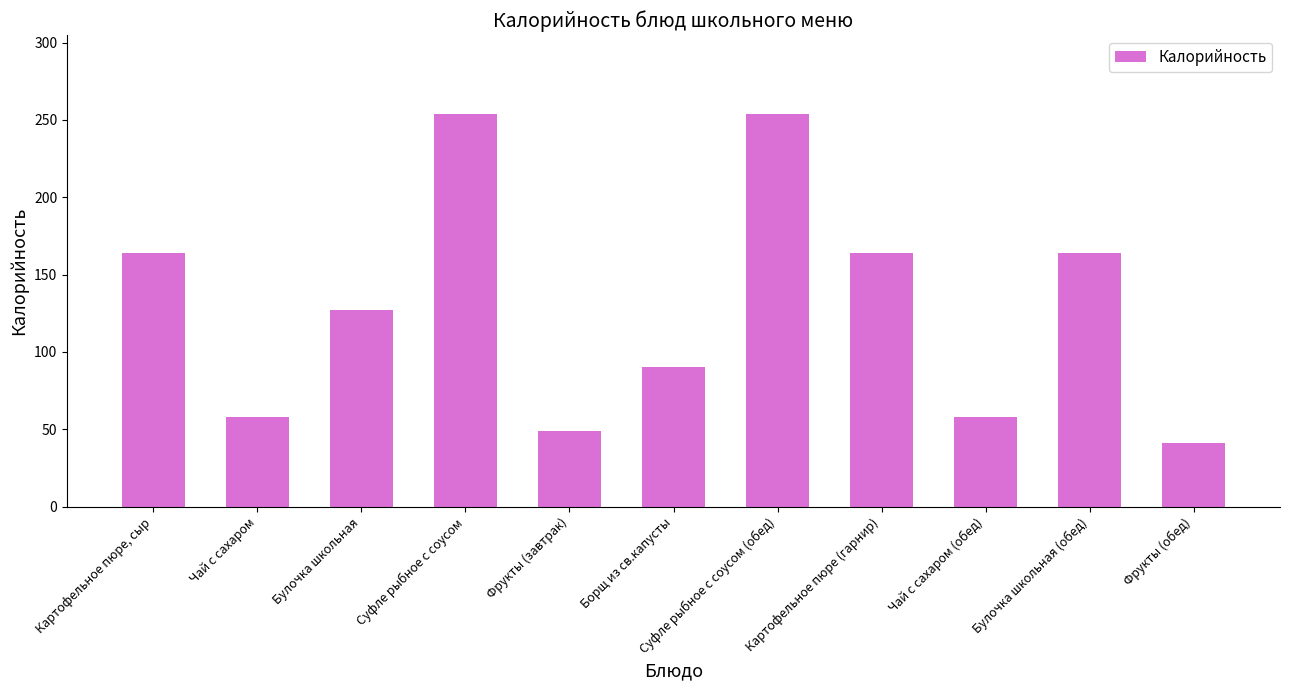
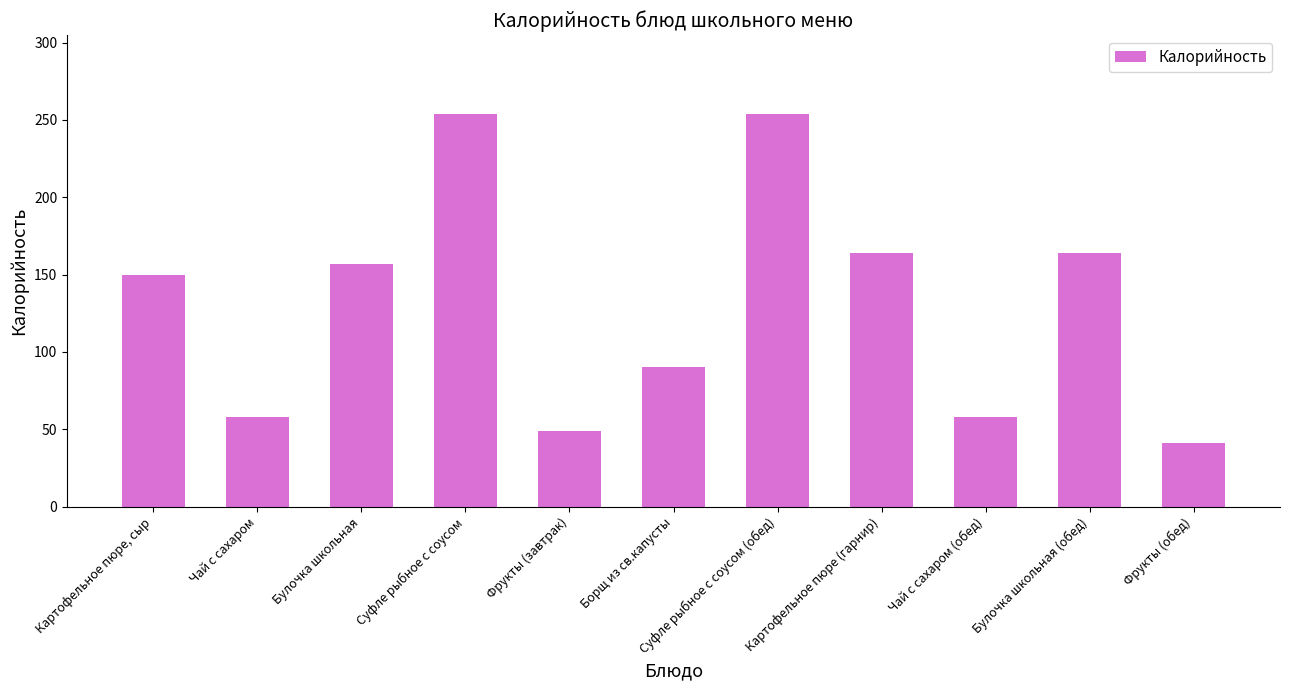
  {
-   "Картофельное пюре, сыр": 164,
+   "Картофельное пюре, сыр": 150,
    "Чай с сахаром": 58,
-   "Булочка школьная": 127,
+   "Булочка школьная": 157,
    "Суфле рыбное с соусом": 254,
    "Фрукты (завтрак)": 49,
    "Борщ из св.капусты": 90,
    "Суфле рыбное с соусом (обед)": 254,
    "Картофельное пюре (гарнир)": 164,
    "Чай с сахаром (обед)": 58,
    "Булочка школьная (обед)": 164,
    "Фрукты (обед)": 41
  }
